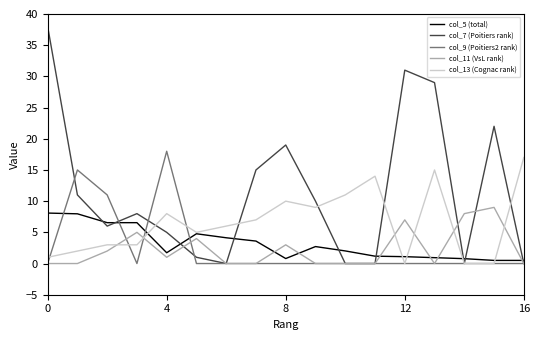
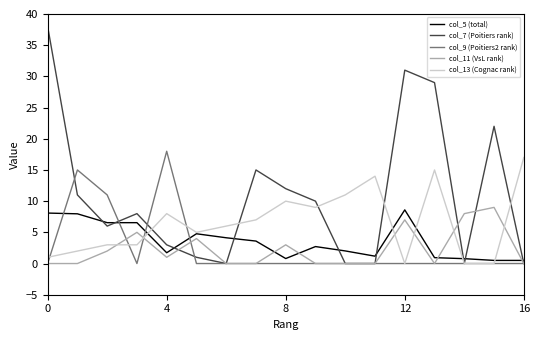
  {
    "col_5 (total)": {
      "0": 8,
      "4": 2,
      "8": 1,
-     "12": 1,
+     "12": 9,
      "16": 1
    },
    "col_7 (Poitiers rank)": {
      "0": 38,
-     "4": 5,
-     "8": 19,
+     "4": 3,
+     "8": 12,
      "12": 31
    },
    "col_9 (Poitiers2 rank)": {
      "4": 18,
      "8": 0
    }
  }
